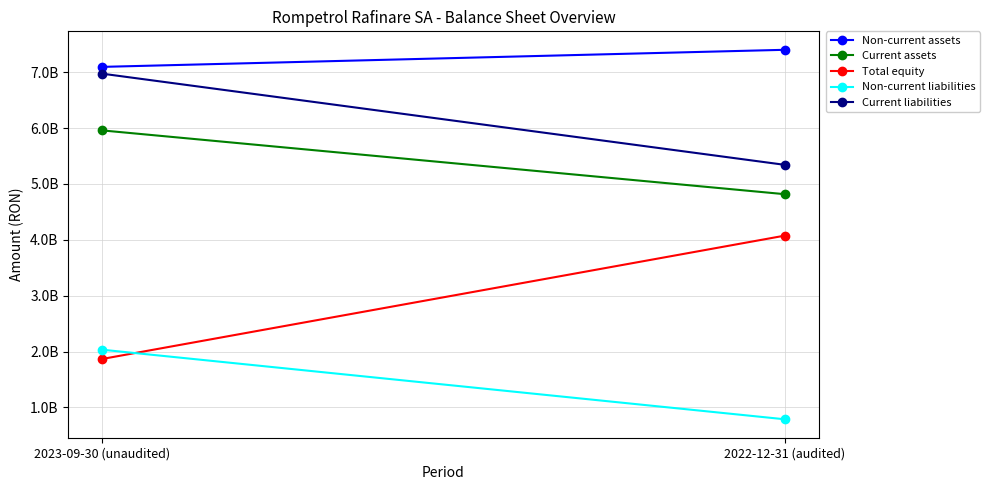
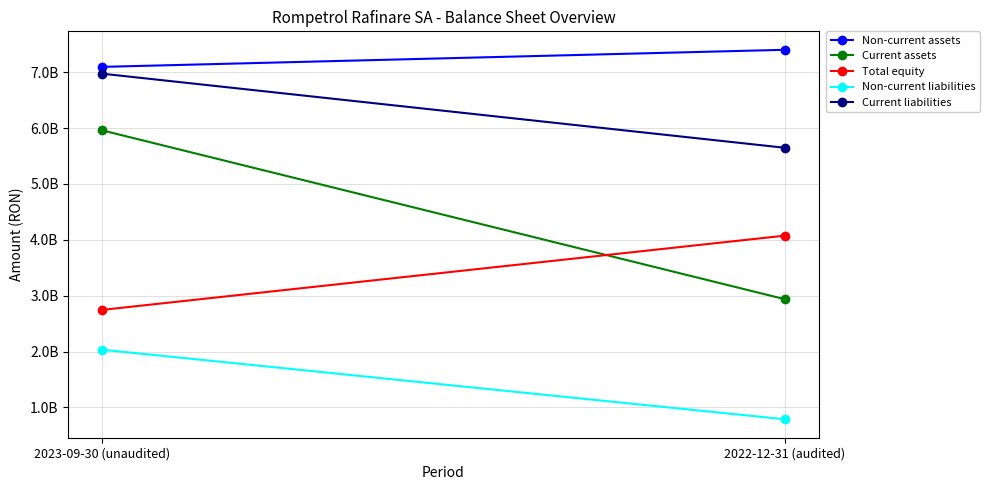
  {
    "Non-current assets": {
      "2023-09-30 (unaudited)": 7100000000,
      "2022-12-31 (audited)": 7400000000
    },
    "Current assets": {
      "2023-09-30 (unaudited)": 6000000000,
-     "2022-12-31 (audited)": 4800000000
+     "2022-12-31 (audited)": 2900000000
    },
    "Total equity": {
-     "2023-09-30 (unaudited)": 1900000000,
+     "2023-09-30 (unaudited)": 2700000000,
      "2022-12-31 (audited)": 4100000000
    },
    "Non-current liabilities": {
      "2023-09-30 (unaudited)": 2000000000,
      "2022-12-31 (audited)": 800000000
    },
    "Current liabilities": {
      "2023-09-30 (unaudited)": 7000000000,
-     "2022-12-31 (audited)": 5300000000
+     "2022-12-31 (audited)": 5600000000
    }
  }
